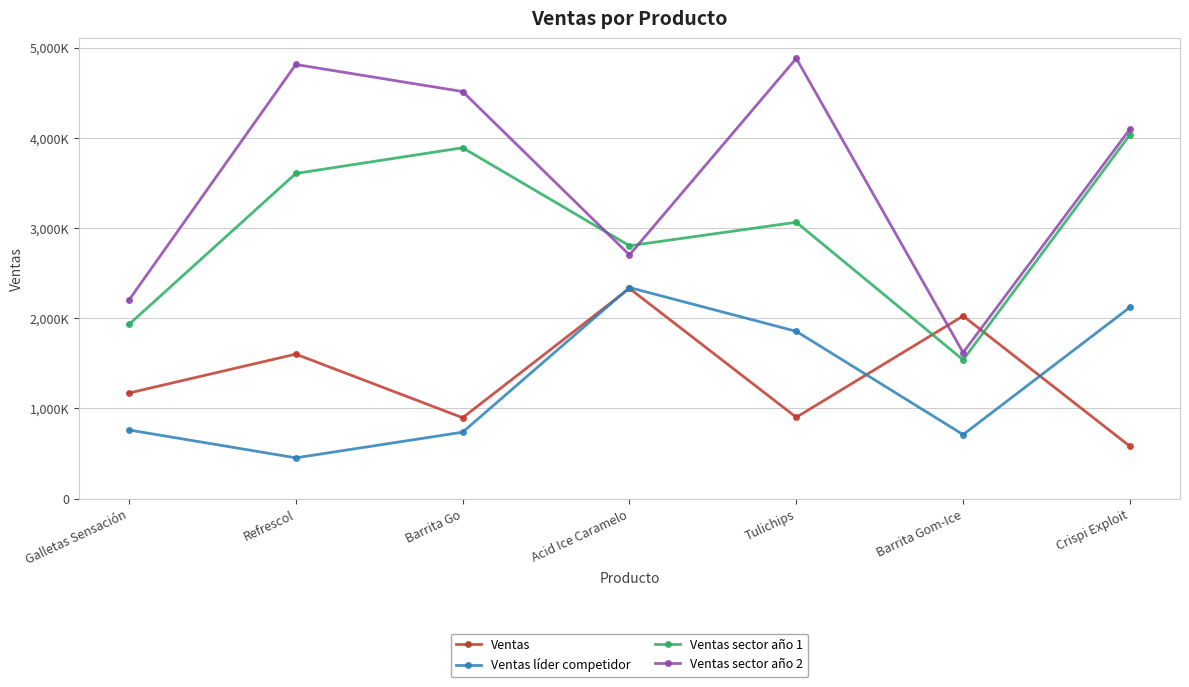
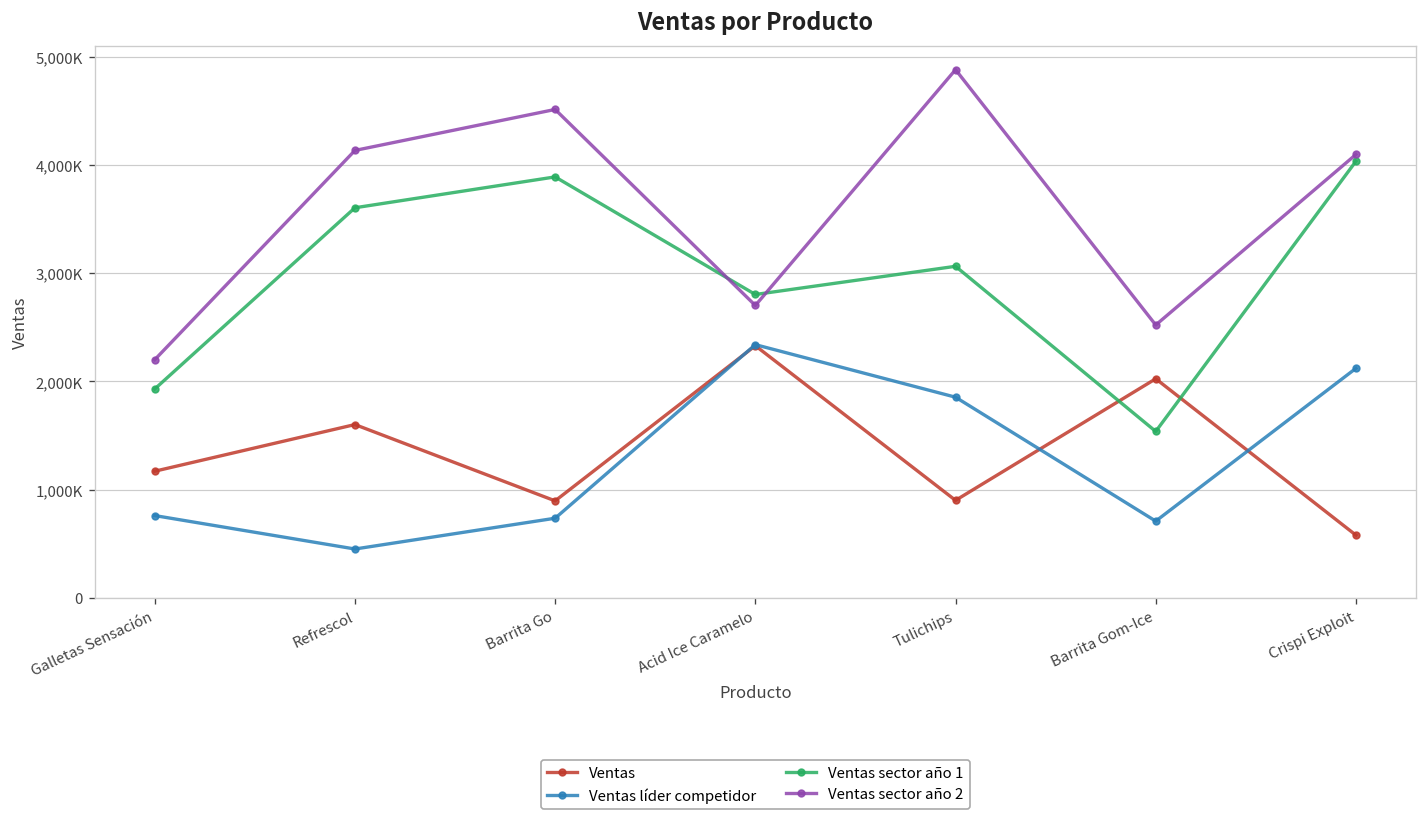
  {
    "Ventas": {
      "Galletas Sensación": "1,200,000",
      "Refrescol": "1,600,000",
      "Barrita Go": "900,000",
      "Tulichips": "900,000",
      "Barrita Gom-Ice": "2,000,000",
      "Crispi Exploit": "600,000"
    },
    "Ventas líder competidor": {
      "Galletas Sensación": "800,000",
      "Refrescol": "500,000",
      "Barrita Go": "700,000",
      "Tulichips": "1,900,000",
      "Barrita Gom-Ice": "700,000",
      "Crispi Exploit": "2,100,000"
    },
    "Ventas sector año 1": {
      "Galletas Sensación": "1,900,000",
      "Refrescol": "3,600,000",
      "Barrita Go": "3,900,000",
      "Acid Ice Caramelo": "2,800,000",
      "Tulichips": "3,100,000",
      "Barrita Gom-Ice": "1,500,000",
      "Crispi Exploit": "4,000,000"
    },
    "Ventas sector año 2": {
      "Galletas Sensación": "2,200,000",
-     "Refrescol": "4,800,000",
+     "Refrescol": "4,100,000",
      "Barrita Go": "4,500,000",
      "Acid Ice Caramelo": "2,700,000",
      "Tulichips": "4,900,000",
-     "Barrita Gom-Ice": "1,600,000",
+     "Barrita Gom-Ice": "2,500,000",
      "Crispi Exploit": "4,100,000"
    }
  }
